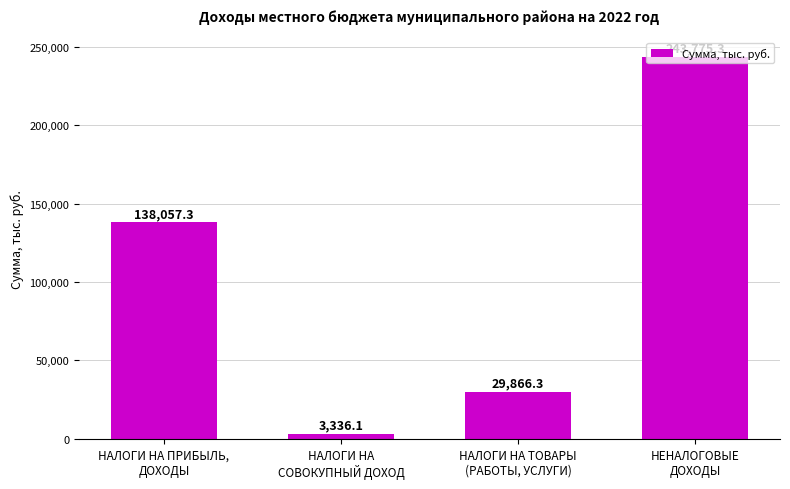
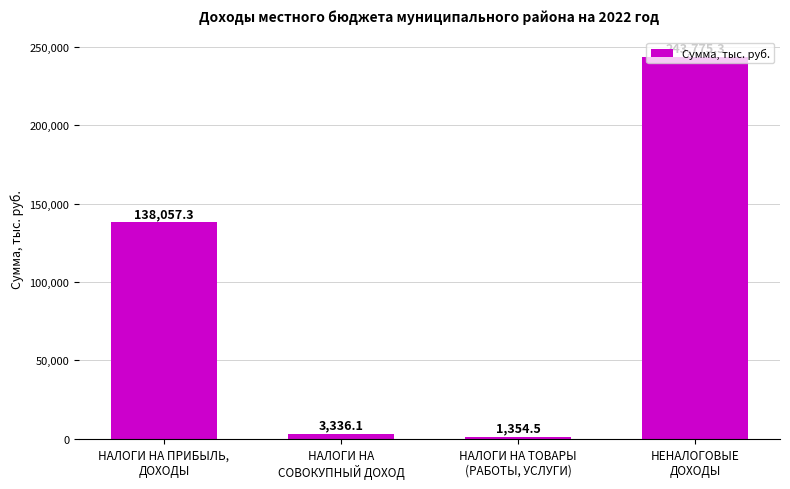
  {
    "НАЛОГИ НА ПРИБЫЛЬ, ДОХОДЫ": "138,057.3",
    "НАЛОГИ НА СОВОКУПНЫЙ ДОХОД": "3,336.1",
-   "НАЛОГИ НА ТОВАРЫ (РАБОТЫ, УСЛУГИ)": "29,866.3"
+   "НАЛОГИ НА ТОВАРЫ (РАБОТЫ, УСЛУГИ)": "1,354.5"
  }
